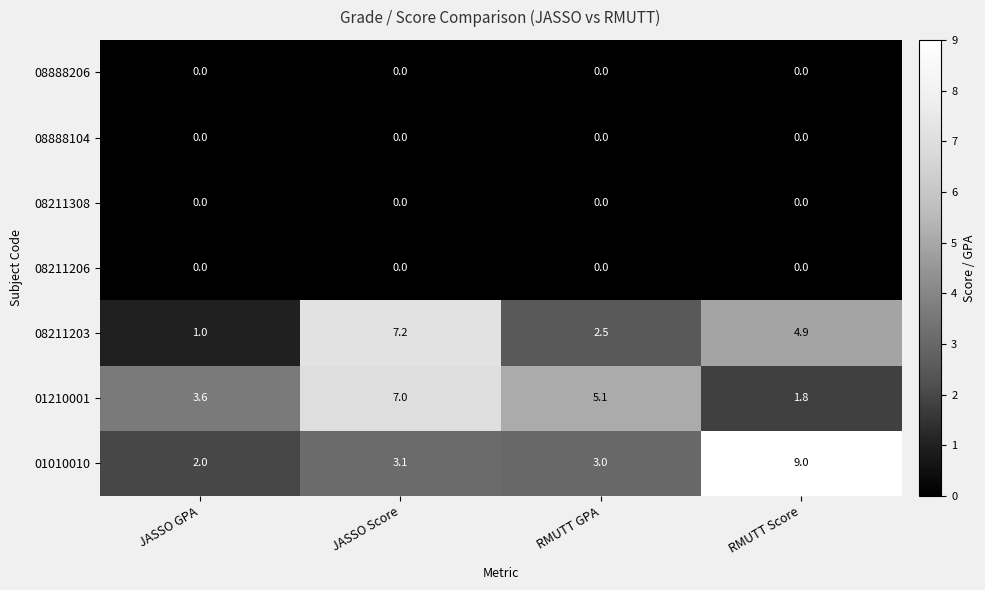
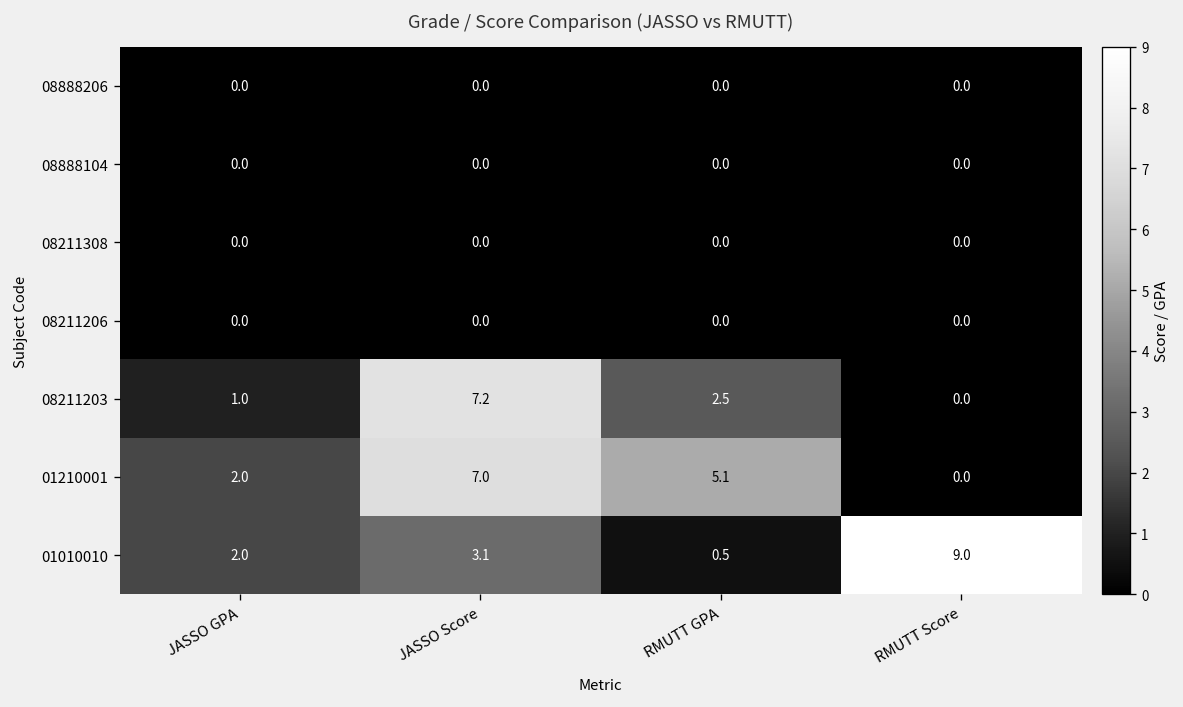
  {
    "08888206": {
      "JASSO GPA": 0.0,
      "JASSO Score": 0.0,
      "RMUTT GPA": 0.0,
      "RMUTT Score": 0.0
    },
    "08888104": {
      "JASSO GPA": 0.0,
      "JASSO Score": 0.0,
      "RMUTT GPA": 0.0,
      "RMUTT Score": 0.0
    },
    "08211308": {
      "JASSO GPA": 0.0,
      "JASSO Score": 0.0,
      "RMUTT GPA": 0.0,
      "RMUTT Score": 0.0
    },
    "08211206": {
      "JASSO GPA": 0.0,
      "JASSO Score": 0.0,
      "RMUTT GPA": 0.0,
      "RMUTT Score": 0.0
    },
    "08211203": {
      "JASSO GPA": 1.0,
      "JASSO Score": 7.2,
      "RMUTT GPA": 2.5,
-     "RMUTT Score": 4.9
+     "RMUTT Score": 0.0
    },
    "01210001": {
-     "JASSO GPA": 3.6,
+     "JASSO GPA": 2.0,
      "JASSO Score": 7.0,
      "RMUTT GPA": 5.1,
-     "RMUTT Score": 1.8
+     "RMUTT Score": 0.0
    },
    "01010010": {
      "JASSO GPA": 2.0,
      "JASSO Score": 3.1,
-     "RMUTT GPA": 3.0,
+     "RMUTT GPA": 0.5,
      "RMUTT Score": 9.0
    }
  }
